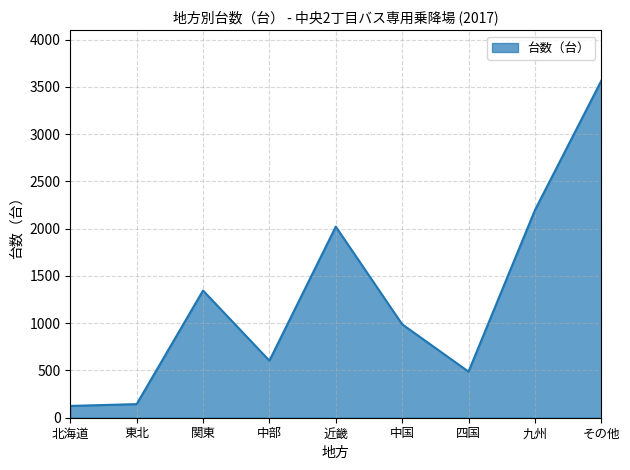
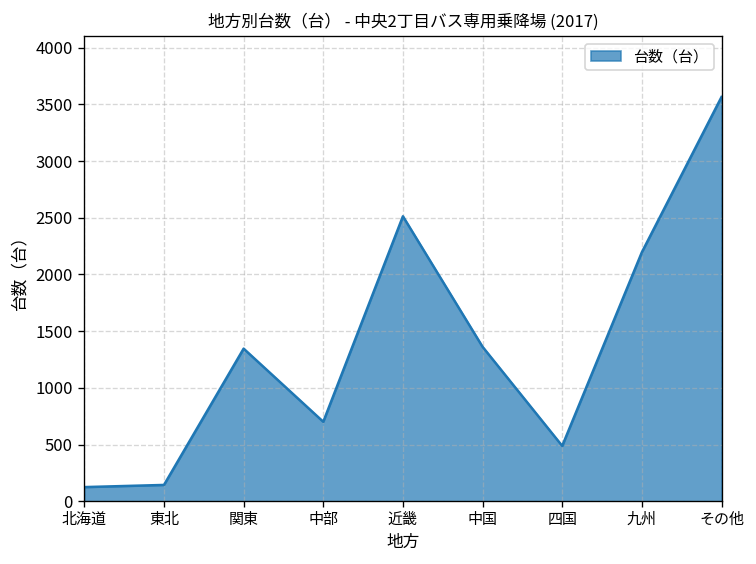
  {
    "北海道": 100,
    "東北": 100,
    "関東": 1300,
-   "中部": 600,
-   "近畿": 2000,
-   "中国": 1000,
+   "中部": 700,
+   "近畿": 2500,
+   "中国": 1400,
    "四国": 500,
    "九州": 2200,
    "その他": 3600
  }
